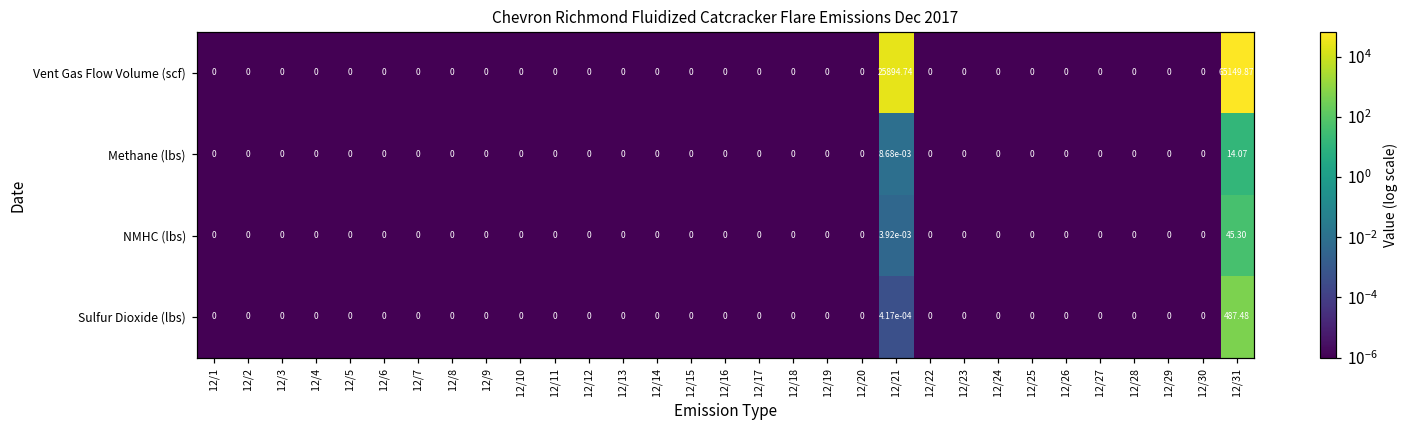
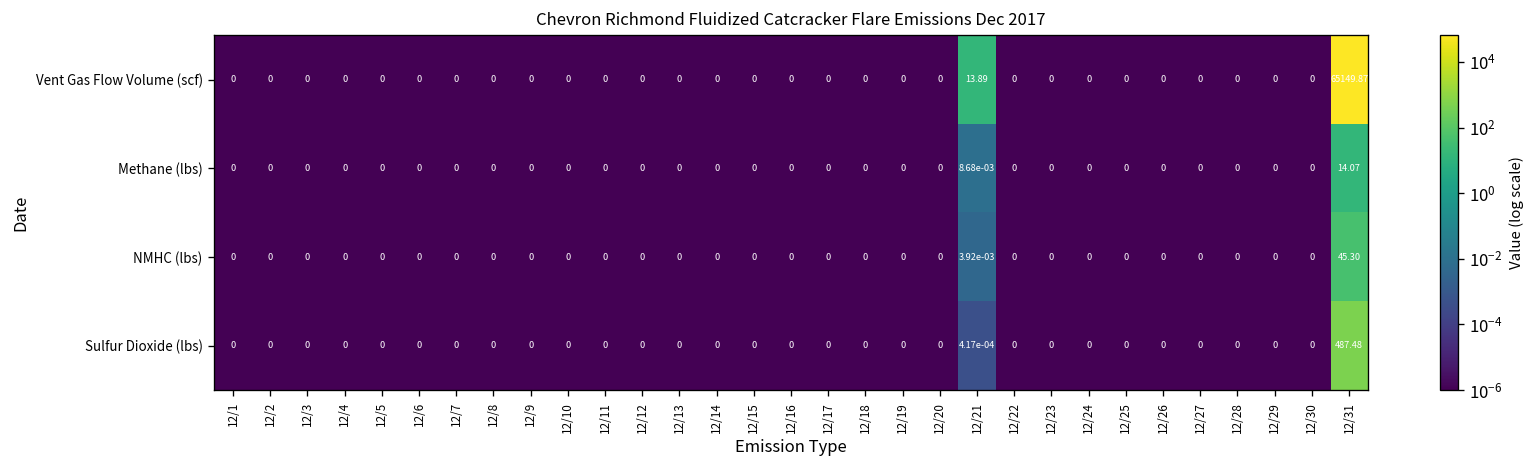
  {
    "Vent Gas Flow Volume (scf)": {
      "12/1": "0",
      "12/2": "0",
      "12/3": "0",
      "12/4": "0",
      "12/5": "0",
      "12/6": "0",
      "12/7": "0",
      "12/8": "0",
      "12/9": "0",
      "12/10": "0",
      "12/11": "0",
      "12/12": "0",
      "12/13": "0",
      "12/14": "0",
      "12/15": "0",
      "12/16": "0",
      "12/17": "0",
      "12/18": "0",
      "12/19": "0",
      "12/20": "0",
-     "12/21": "25894.74",
+     "12/21": "13.89",
      "12/22": "0",
      "12/23": "0",
      "12/24": "0",
      "12/25": "0",
      "12/26": "0",
      "12/27": "0",
      "12/28": "0",
      "12/29": "0",
      "12/30": "0",
      "12/31": "65149.87"
    },
    "Methane (lbs)": {
      "12/1": "0",
      "12/2": "0",
      "12/3": "0",
      "12/4": "0",
      "12/5": "0",
      "12/6": "0",
      "12/7": "0",
      "12/8": "0",
      "12/9": "0",
      "12/10": "0",
      "12/11": "0",
      "12/12": "0",
      "12/13": "0",
      "12/14": "0",
      "12/15": "0",
      "12/16": "0",
      "12/17": "0",
      "12/18": "0",
      "12/19": "0",
      "12/20": "0",
      "12/21": "8.68e-03",
      "12/22": "0",
      "12/23": "0",
      "12/24": "0",
      "12/25": "0",
      "12/26": "0",
      "12/27": "0",
      "12/28": "0",
      "12/29": "0",
      "12/30": "0",
      "12/31": "14.07"
    },
    "NMHC (lbs)": {
      "12/1": "0",
      "12/2": "0",
      "12/3": "0",
      "12/4": "0",
      "12/5": "0",
      "12/6": "0",
      "12/7": "0",
      "12/8": "0",
      "12/9": "0",
      "12/10": "0",
      "12/11": "0",
      "12/12": "0",
      "12/13": "0",
      "12/14": "0",
      "12/15": "0",
      "12/16": "0",
      "12/17": "0",
      "12/18": "0",
      "12/19": "0",
      "12/20": "0",
      "12/21": "3.92e-03",
      "12/22": "0",
      "12/23": "0",
      "12/24": "0",
      "12/25": "0",
      "12/26": "0",
      "12/27": "0",
      "12/28": "0",
      "12/29": "0",
      "12/30": "0",
      "12/31": "45.30"
    },
    "Sulfur Dioxide (lbs)": {
      "12/1": "0",
      "12/2": "0",
      "12/3": "0",
      "12/4": "0",
      "12/5": "0",
      "12/6": "0",
      "12/7": "0",
      "12/8": "0",
      "12/9": "0",
      "12/10": "0",
      "12/11": "0",
      "12/12": "0",
      "12/13": "0",
      "12/14": "0",
      "12/15": "0",
      "12/16": "0",
      "12/17": "0",
      "12/18": "0",
      "12/19": "0",
      "12/20": "0",
      "12/21": "4.17e-04",
      "12/22": "0",
      "12/23": "0",
      "12/24": "0",
      "12/25": "0",
      "12/26": "0",
      "12/27": "0",
      "12/28": "0",
      "12/29": "0",
      "12/30": "0",
      "12/31": "487.48"
    }
  }
